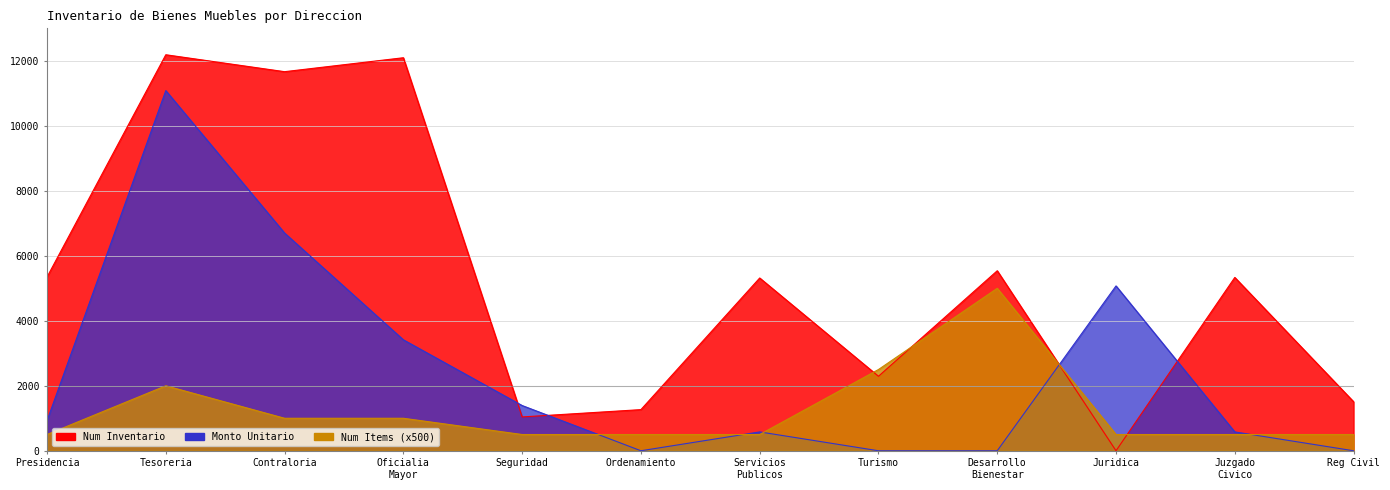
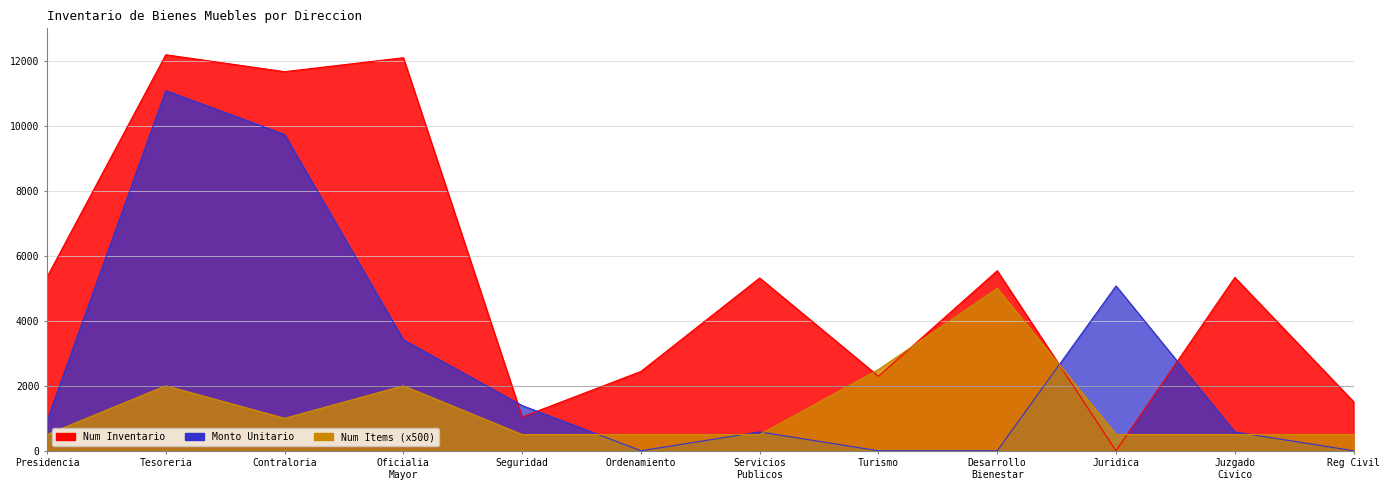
  {
    "Num Inventario": {
      "Presidencia": 5300,
      "Tesoreria": 12200,
      "Contraloria": 11700,
      "Oficialia Mayor": 12100,
      "Seguridad": 1000,
-     "Ordenamiento": 1300,
+     "Ordenamiento": 2400,
      "Servicios Publicos": 5300,
      "Turismo": 2300,
      "Desarrollo Bienestar": 5500,
      "Juridica": 0,
      "Juzgado Civico": 5300,
      "Reg Civil": 1500
    },
    "Monto Unitario": {
      "Presidencia": 900,
      "Tesoreria": 11100,
-     "Contraloria": 6700,
+     "Contraloria": 9700,
      "Oficialia Mayor": 3400,
      "Seguridad": 1400,
      "Ordenamiento": 0,
      "Servicios Publicos": 600,
      "Turismo": 0,
      "Desarrollo Bienestar": 0,
      "Juridica": 5100,
      "Juzgado Civico": 600,
      "Reg Civil": 0
    },
    "Num Items (x500)": {
      "Presidencia": 500,
      "Tesoreria": 2000,
      "Contraloria": 1000,
-     "Oficialia Mayor": 1000,
+     "Oficialia Mayor": 2000,
      "Seguridad": 500,
      "Ordenamiento": 500,
      "Servicios Publicos": 500,
      "Turismo": 2500,
      "Desarrollo Bienestar": 5000,
      "Juridica": 500,
      "Juzgado Civico": 500,
      "Reg Civil": 500
    }
  }
